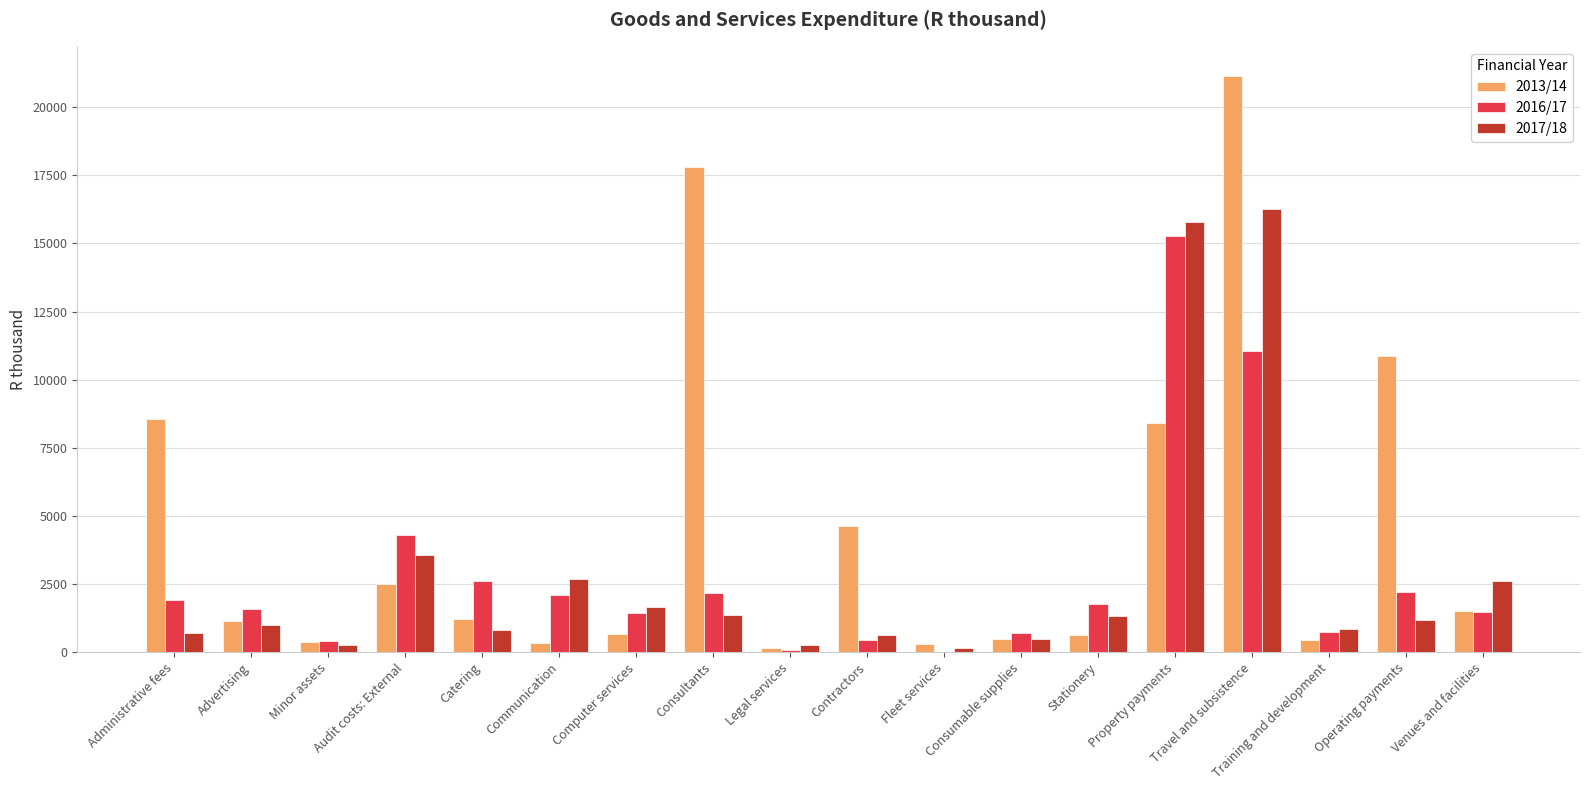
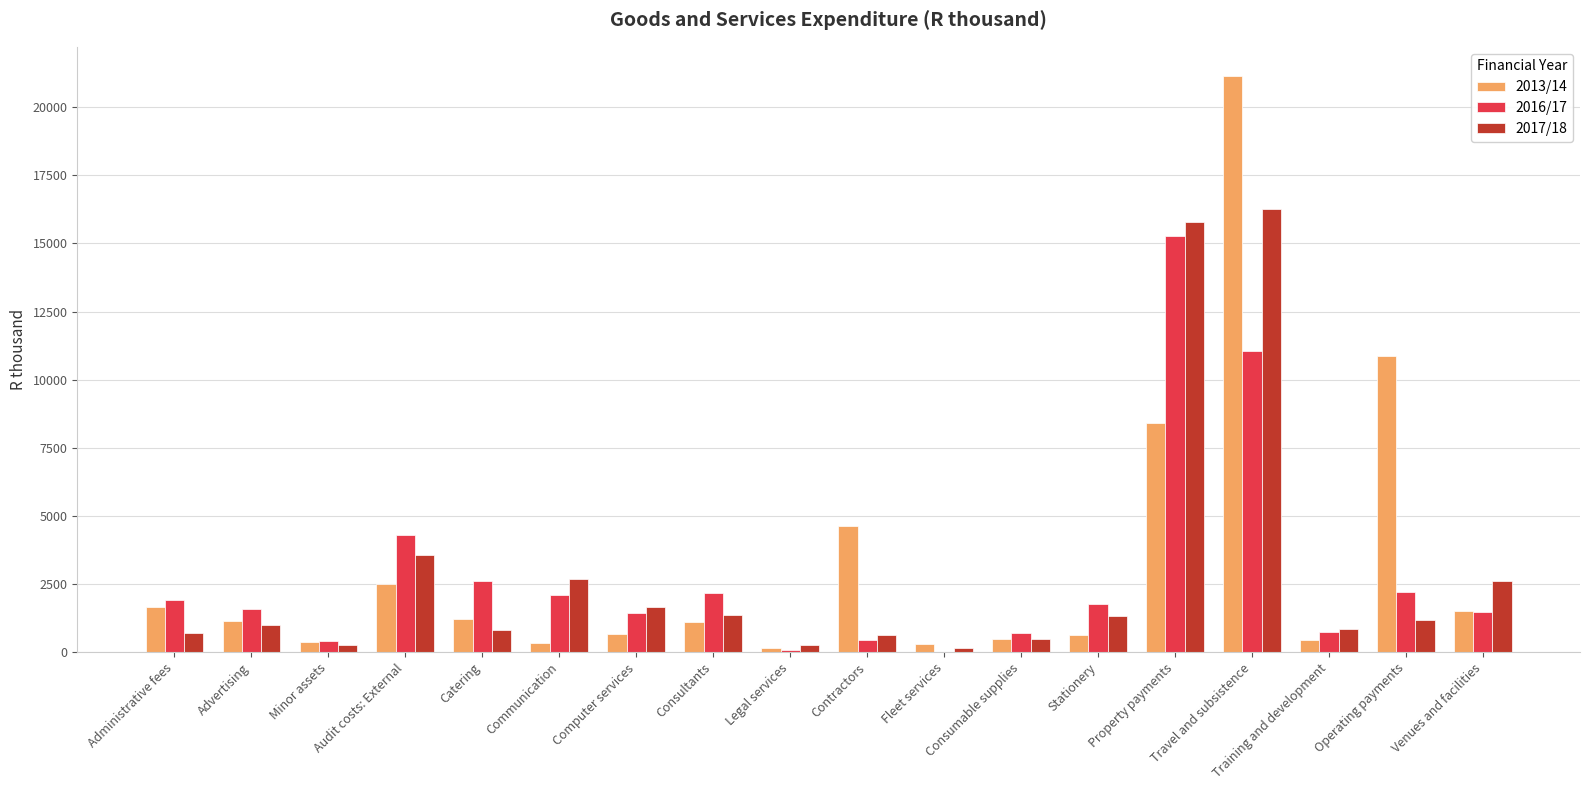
  {
    "2013/14": {
-     "Administrative fees": 8600,
+     "Administrative fees": 1700,
      "Advertising": 1100,
      "Minor assets": 400,
      "Audit costs: External": 2500,
      "Catering": 1200,
      "Communication": 400,
      "Computer services": 700,
-     "Consultants": 17800,
+     "Consultants": 1100,
      "Legal services": 200,
      "Contractors": 4600,
      "Fleet services": 300,
      "Consumable supplies": 500,
      "Stationery": 600,
      "Property payments": 8400,
      "Travel and subsistence": 21200,
      "Training and development": 400,
      "Operating payments": 10900,
      "Venues and facilities": 1500
    }
  }
